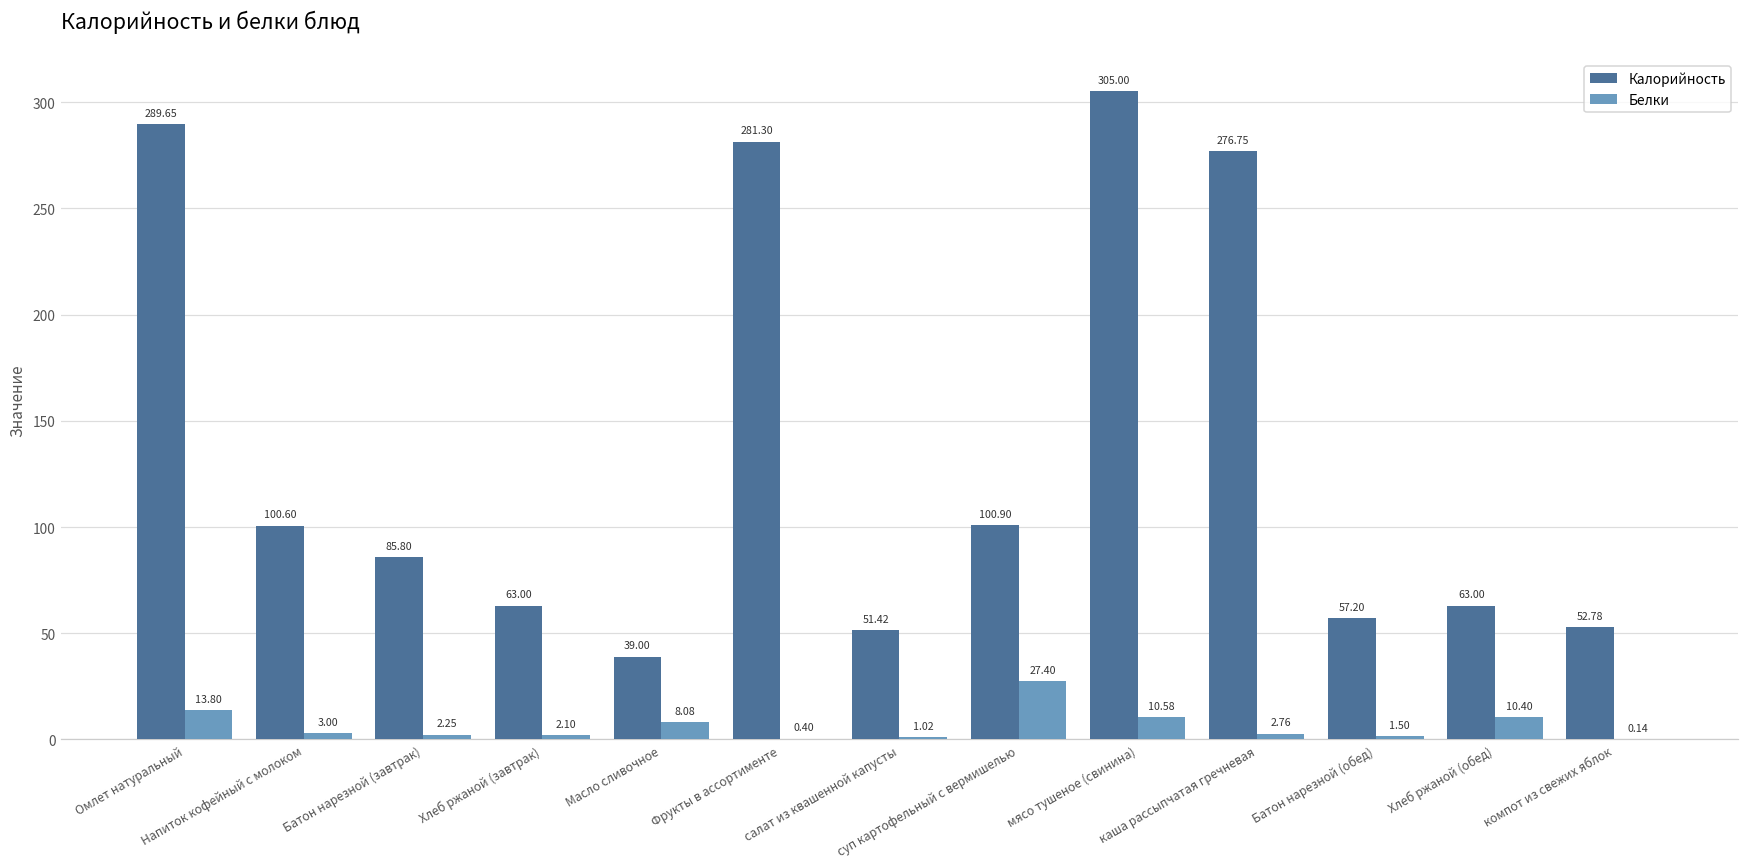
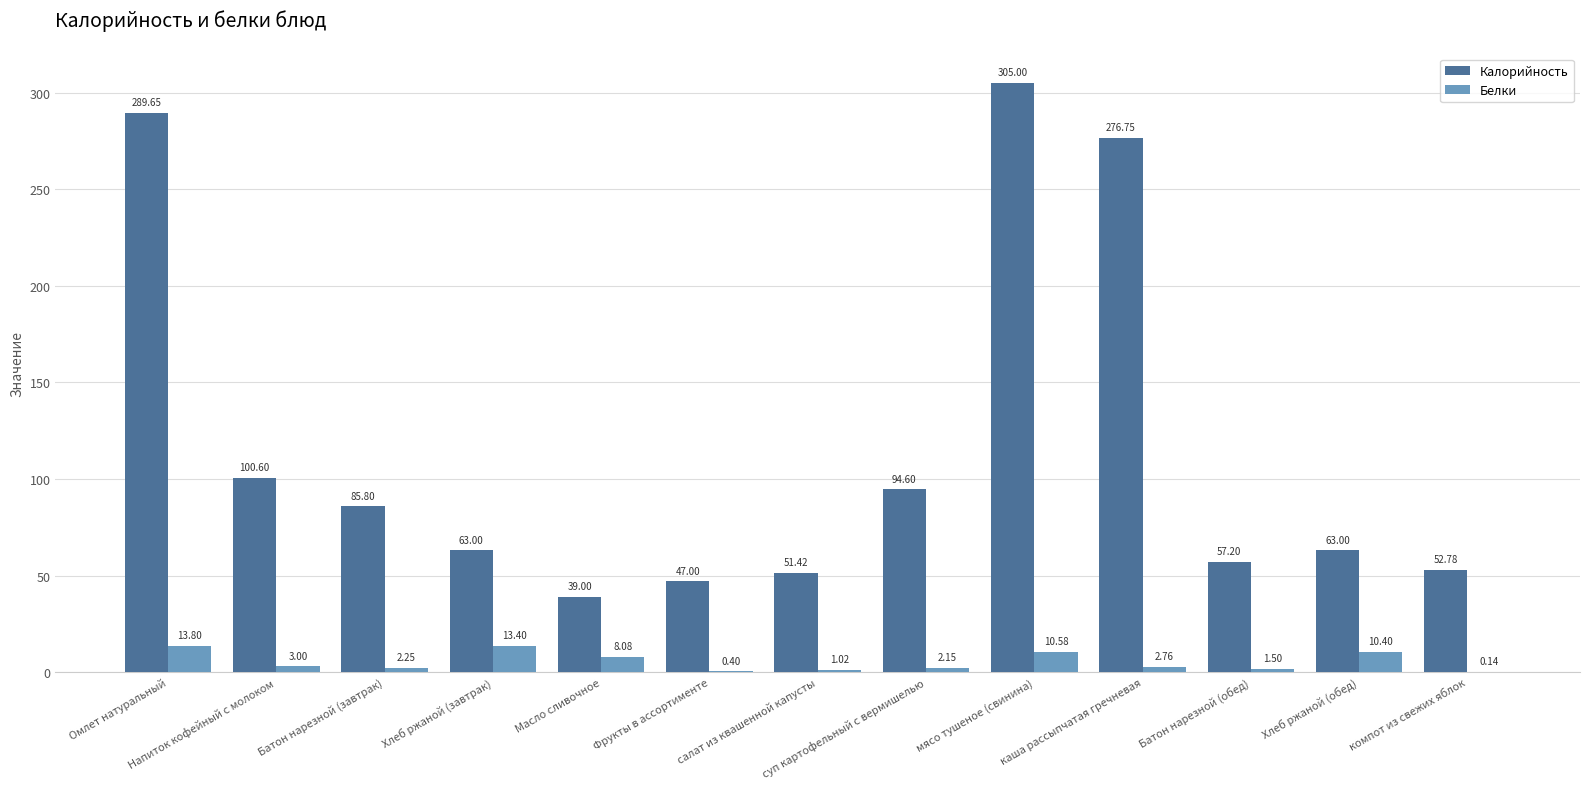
  {
    "Калорийность": {
      "Омлет натуральный": 289.65,
      "Напиток кофейный с молоком": 100.60,
      "Батон нарезной (завтрак)": 85.80,
      "Хлеб ржаной (завтрак)": 63.00,
      "Масло сливочное": 39.00,
-     "Фрукты в ассортименте": 281.30,
+     "Фрукты в ассортименте": 47.00,
      "салат из квашенной капусты": 51.42,
-     "суп картофельный с вермишелью": 100.90,
+     "суп картофельный с вермишелью": 94.60,
      "мясо тушеное (свинина)": 305.00,
      "каша рассыпчатая гречневая": 276.75,
      "Батон нарезной (обед)": 57.20,
      "Хлеб ржаной (обед)": 63.00,
      "компот из свежих яблок": 52.78
    },
    "Белки": {
      "Омлет натуральный": 13.80,
      "Напиток кофейный с молоком": 3.00,
      "Батон нарезной (завтрак)": 2.25,
-     "Хлеб ржаной (завтрак)": 2.10,
+     "Хлеб ржаной (завтрак)": 13.40,
      "Масло сливочное": 8.08,
      "Фрукты в ассортименте": 0.40,
      "салат из квашенной капусты": 1.02,
-     "суп картофельный с вермишелью": 27.40,
+     "суп картофельный с вермишелью": 2.15,
      "мясо тушеное (свинина)": 10.58,
      "каша рассыпчатая гречневая": 2.76,
      "Батон нарезной (обед)": 1.50,
      "Хлеб ржаной (обед)": 10.40,
      "компот из свежих яблок": 0.14
    }
  }
